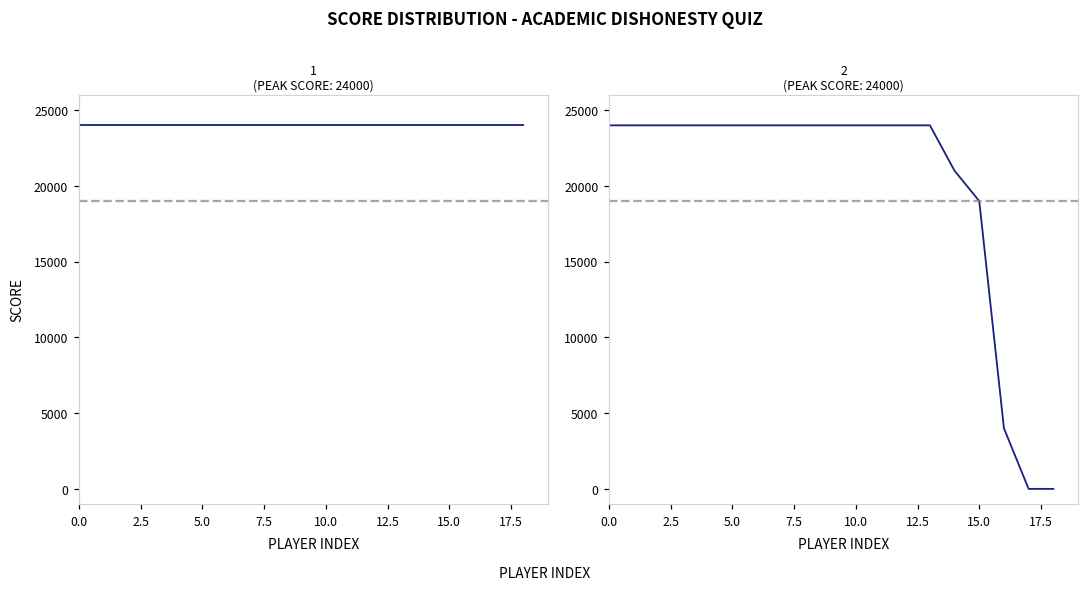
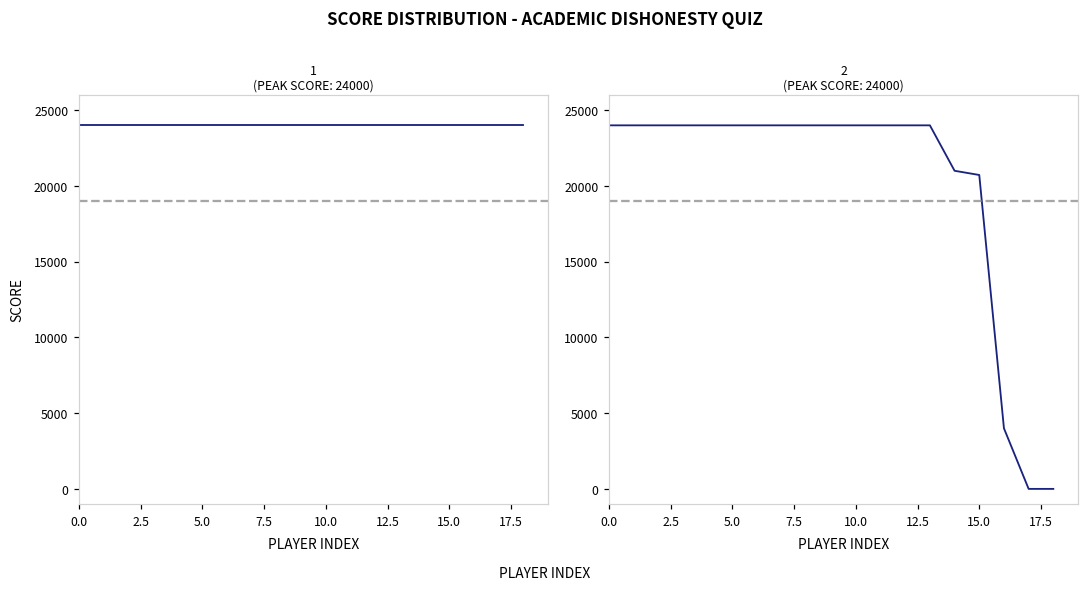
  {
    "1 (PEAK SCORE: 24000)": {
      "0.0": 24000,
      "5.0": 24000,
      "10.0": 24000,
      "15.0": 24000
    },
    "2 (PEAK SCORE: 24000)": {
      "0.0": 24000,
      "5.0": 24000,
      "10.0": 24000,
-     "15.0": 19000
+     "15.0": 20700
    }
  }
